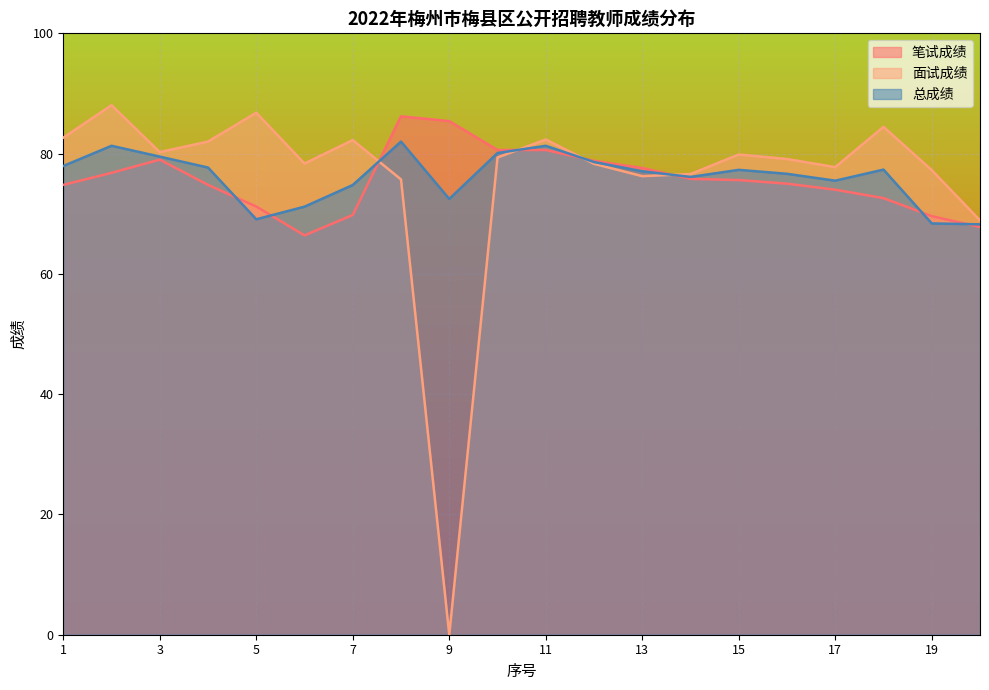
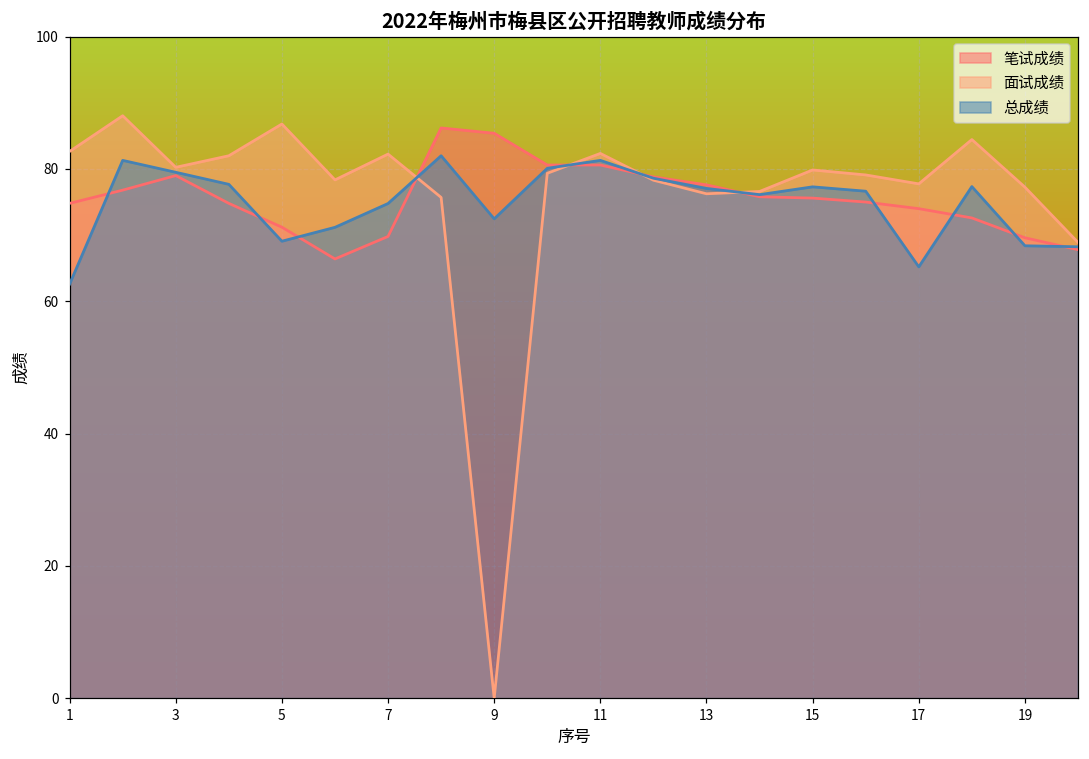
  {
    "总成绩": {
-     "1": 78,
+     "1": 63,
      "3": 80,
      "5": 69,
      "7": 75,
      "9": 72,
      "11": 81,
      "13": 77,
      "15": 77,
-     "17": 76,
+     "17": 65,
      "19": 68
    }
  }
